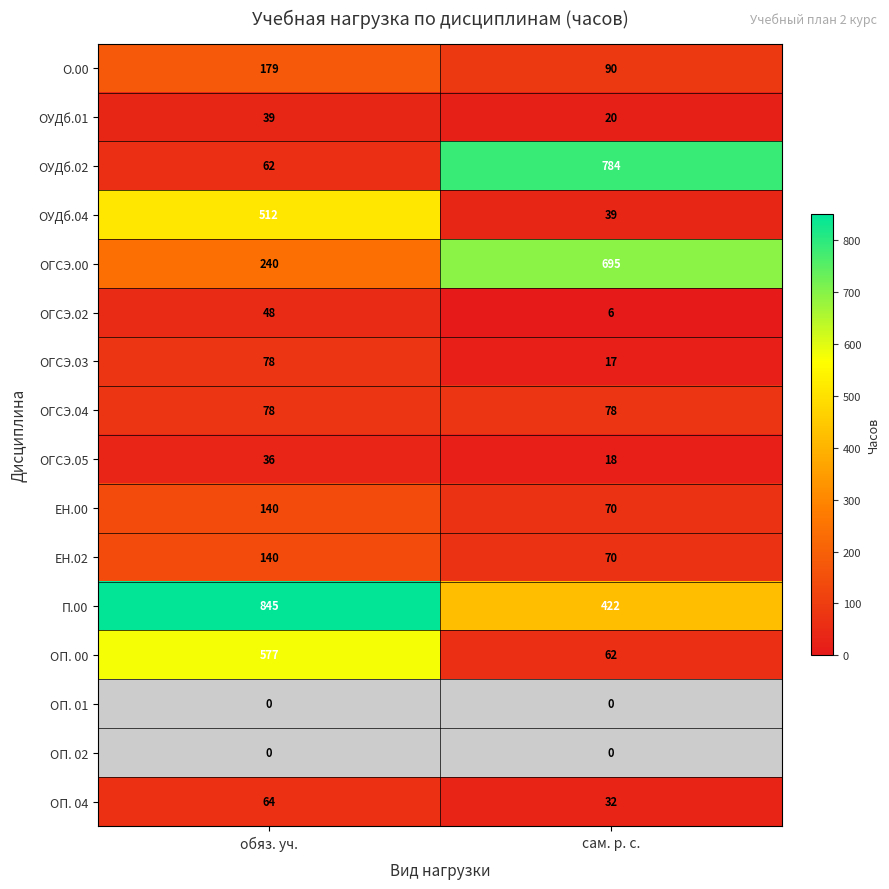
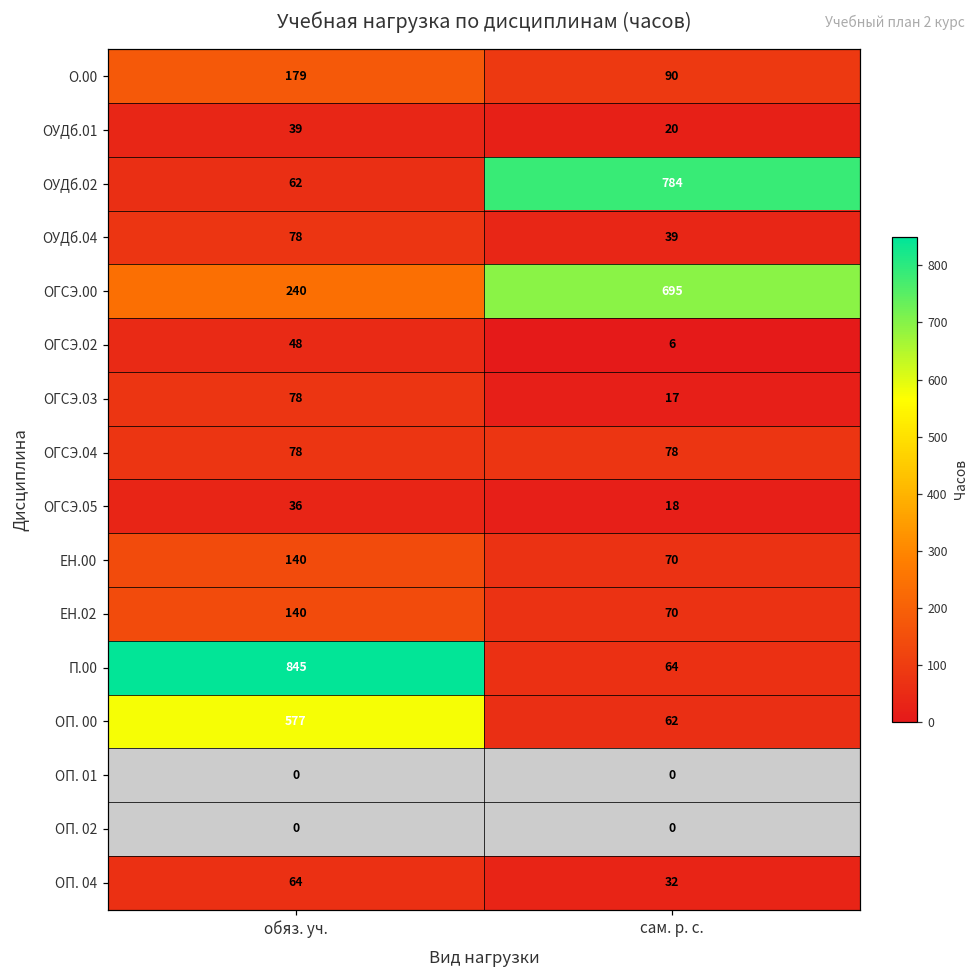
  {
    "О.00": {
      "обяз. уч.": 179,
      "сам. р. с.": 90
    },
    "ОУДб.01": {
      "обяз. уч.": 39,
      "сам. р. с.": 20
    },
    "ОУДб.02": {
      "обяз. уч.": 62,
      "сам. р. с.": 784
    },
    "ОУДб.04": {
-     "обяз. уч.": 512,
+     "обяз. уч.": 78,
      "сам. р. с.": 39
    },
    "ОГСЭ.00": {
      "обяз. уч.": 240,
      "сам. р. с.": 695
    },
    "ОГСЭ.02": {
      "обяз. уч.": 48,
      "сам. р. с.": 6
    },
    "ОГСЭ.03": {
      "обяз. уч.": 78,
      "сам. р. с.": 17
    },
    "ОГСЭ.04": {
      "обяз. уч.": 78,
      "сам. р. с.": 78
    },
    "ОГСЭ.05": {
      "обяз. уч.": 36,
      "сам. р. с.": 18
    },
    "ЕН.00": {
      "обяз. уч.": 140,
      "сам. р. с.": 70
    },
    "ЕН.02": {
      "обяз. уч.": 140,
      "сам. р. с.": 70
    },
    "П.00": {
      "обяз. уч.": 845,
-     "сам. р. с.": 422
+     "сам. р. с.": 64
    },
    "ОП. 00": {
      "обяз. уч.": 577,
      "сам. р. с.": 62
    },
    "ОП. 04": {
      "обяз. уч.": 64,
      "сам. р. с.": 32
    }
  }
